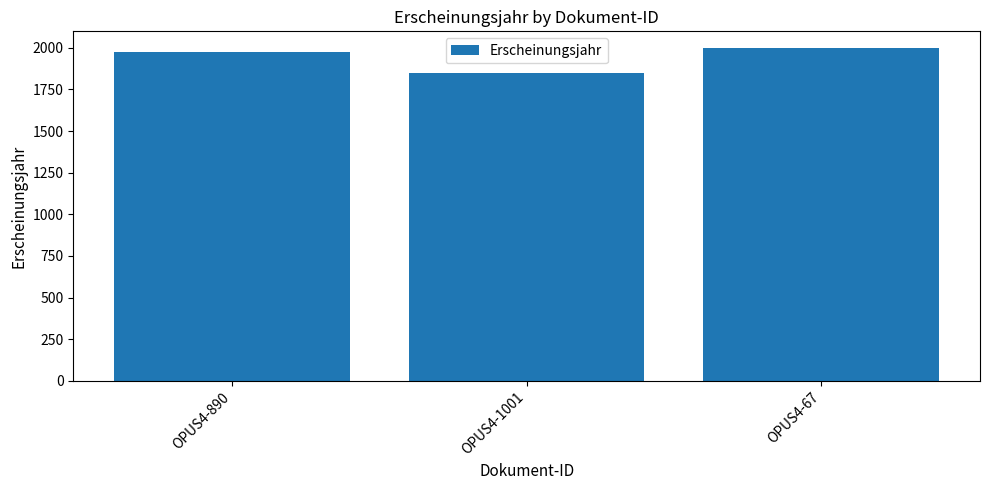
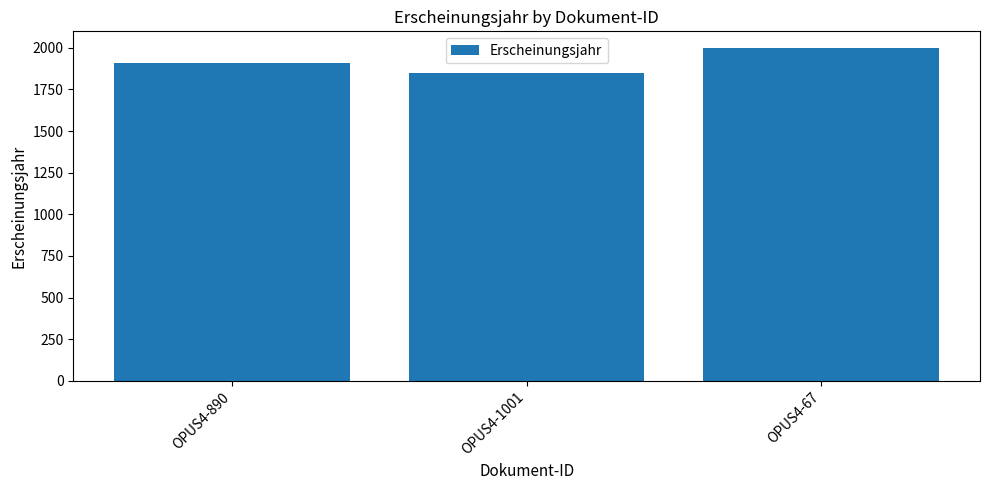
  {
-   "OPUS4-890": 1980,
+   "OPUS4-890": 1910,
    "OPUS4-1001": 1850,
    "OPUS4-67": 2000
  }
